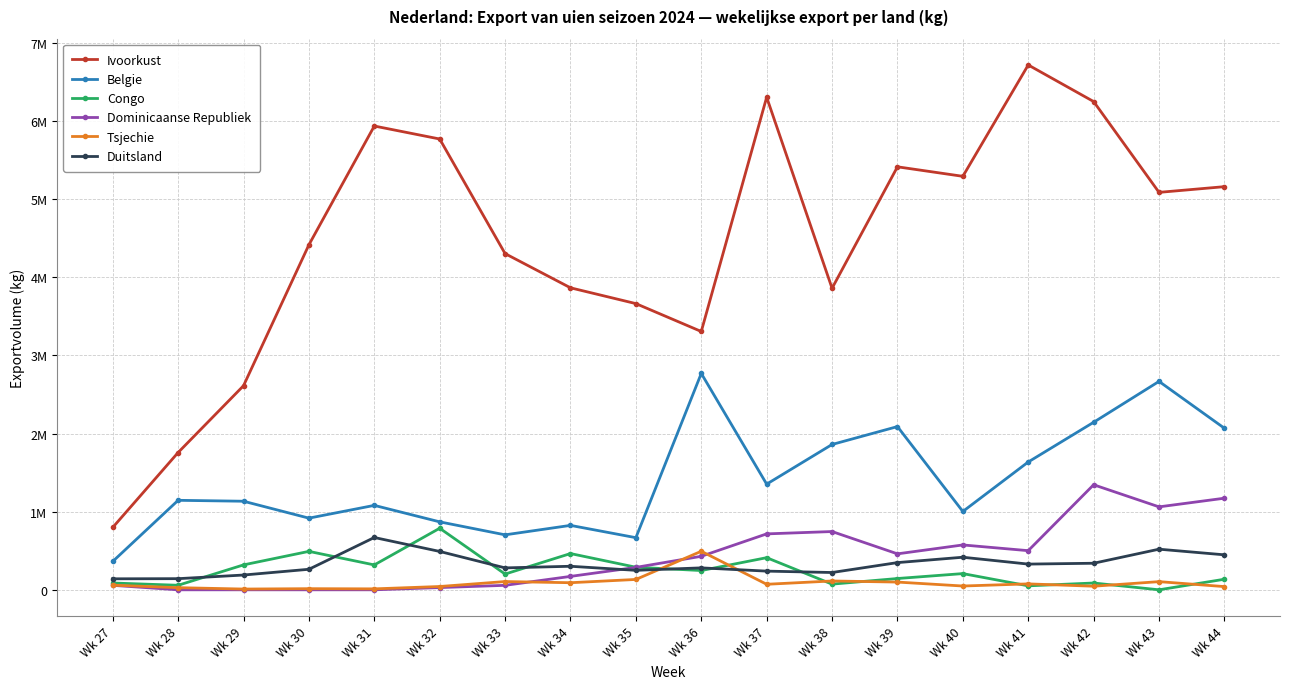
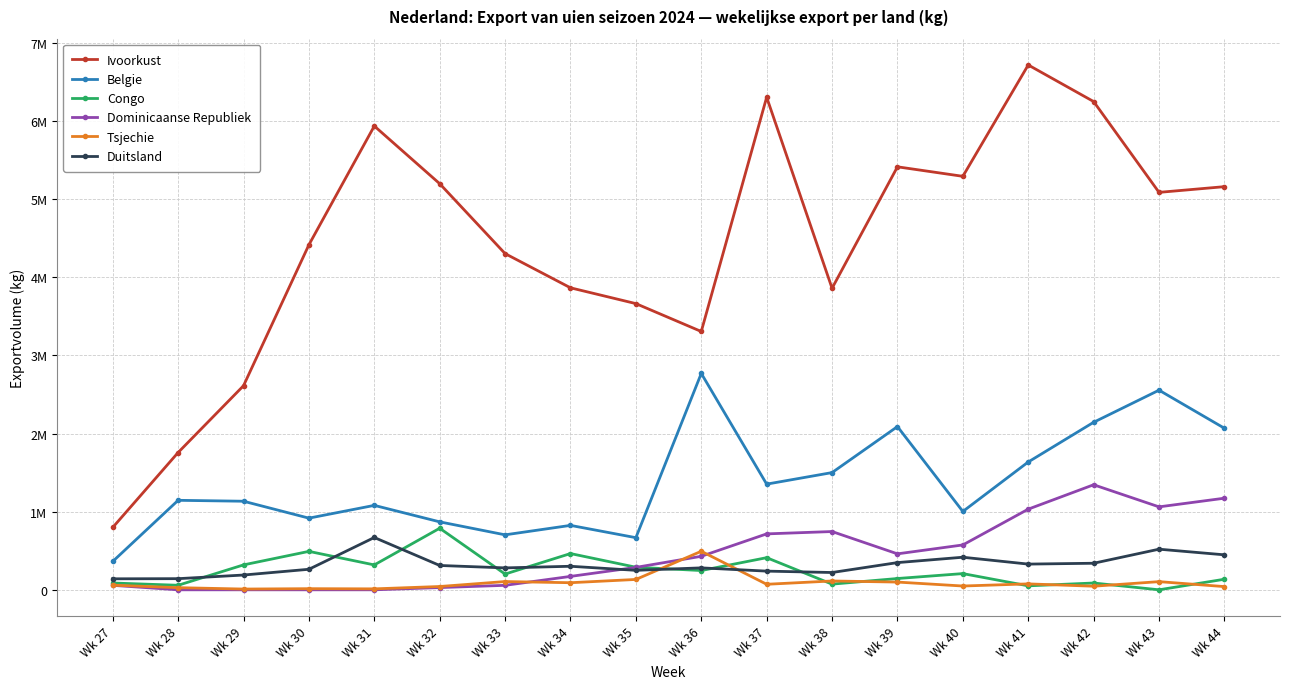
  {
    "Ivoorkust": {
      "Wk 27": 800000,
      "Wk 28": 1800000,
      "Wk 29": 2600000,
      "Wk 30": 4400000,
      "Wk 31": 5900000,
-     "Wk 32": 5800000,
+     "Wk 32": 5200000,
      "Wk 33": 4300000,
      "Wk 34": 3900000,
      "Wk 35": 3700000,
      "Wk 36": 3300000,
      "Wk 37": 6300000,
      "Wk 38": 3900000,
      "Wk 39": 5400000,
      "Wk 40": 5300000,
      "Wk 41": 6700000,
      "Wk 42": 6300000,
      "Wk 43": 5100000,
      "Wk 44": 5200000
    },
    "Belgie": {
      "Wk 27": 400000,
      "Wk 28": 1100000,
      "Wk 29": 1100000,
      "Wk 30": 900000,
      "Wk 31": 1100000,
      "Wk 32": 900000,
      "Wk 33": 700000,
      "Wk 34": 800000,
      "Wk 35": 700000,
      "Wk 36": 2800000,
      "Wk 37": 1400000,
-     "Wk 38": 1900000,
+     "Wk 38": 1500000,
      "Wk 39": 2100000,
      "Wk 40": 1000000,
      "Wk 41": 1600000,
      "Wk 42": 2100000,
-     "Wk 43": 2700000,
+     "Wk 43": 2600000,
      "Wk 44": 2100000
    },
    "Congo": {
      "Wk 29": 300000,
      "Wk 30": 500000,
      "Wk 31": 300000,
      "Wk 32": 800000,
      "Wk 33": 200000,
      "Wk 34": 500000,
      "Wk 36": 200000,
      "Wk 37": 400000,
      "Wk 38": 100000,
      "Wk 39": 100000,
      "Wk 40": 200000,
      "Wk 42": 100000,
      "Wk 43": 0,
      "Wk 44": 100000
    },
    "Dominicaanse Republiek": {
      "Wk 33": 100000,
      "Wk 34": 200000,
      "Wk 36": 400000,
      "Wk 37": 700000,
      "Wk 38": 700000,
      "Wk 39": 500000,
      "Wk 40": 600000,
-     "Wk 41": 500000,
+     "Wk 41": 1000000,
      "Wk 42": 1300000,
      "Wk 43": 1100000,
      "Wk 44": 1200000
    },
    "Tsjechie": {
      "Wk 33": 100000,
      "Wk 34": 100000,
      "Wk 35": 100000,
      "Wk 36": 500000,
      "Wk 37": 100000,
      "Wk 38": 100000,
      "Wk 39": 100000,
      "Wk 40": 0,
      "Wk 42": 0,
      "Wk 43": 100000,
      "Wk 44": 0
    },
    "Duitsland": {
      "Wk 27": 100000,
      "Wk 28": 100000,
      "Wk 29": 200000,
      "Wk 30": 300000,
      "Wk 31": 700000,
-     "Wk 32": 500000,
+     "Wk 32": 300000,
      "Wk 33": 300000,
      "Wk 34": 300000,
      "Wk 35": 200000,
      "Wk 36": 300000,
      "Wk 37": 200000,
      "Wk 38": 200000,
      "Wk 39": 300000,
      "Wk 40": 400000,
      "Wk 41": 300000,
      "Wk 42": 300000,
      "Wk 43": 500000,
      "Wk 44": 400000
    }
  }
